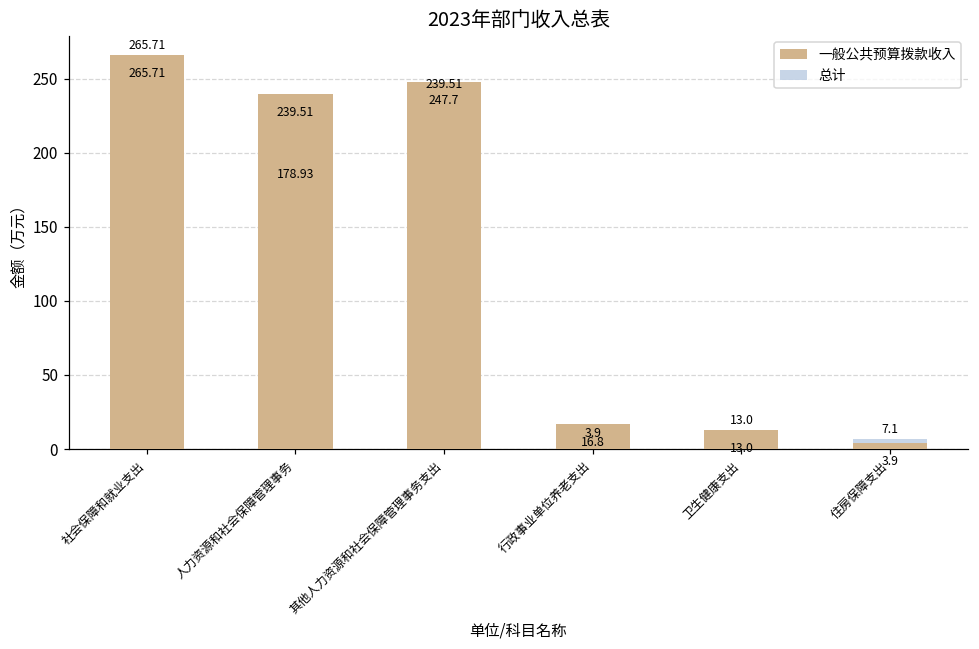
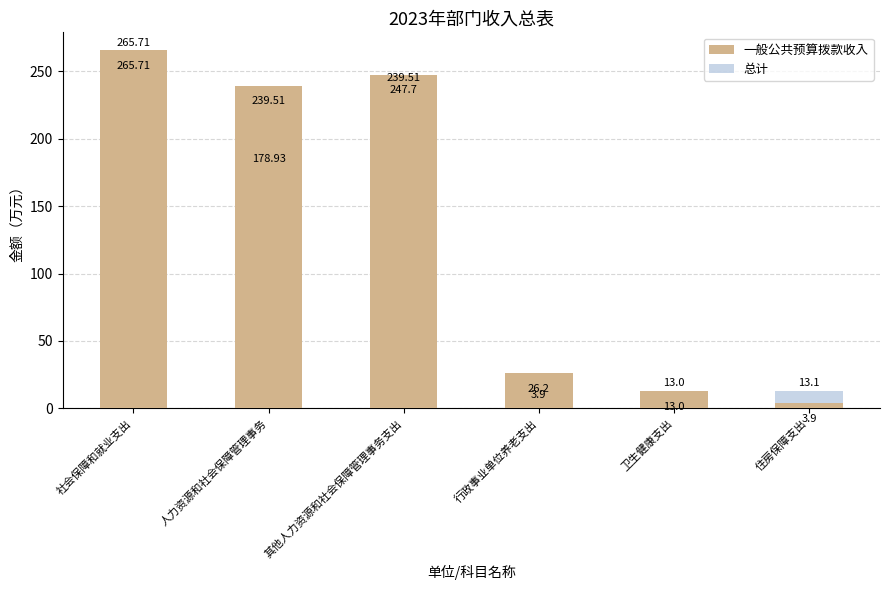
  {
    "一般公共预算拨款收入": {
      "社会保障和就业支出": 265.71,
      "人力资源和社会保障管理事务": 239.51,
      "其他人力资源和社会保障管理事务支出": 247.7,
-     "行政事业单位养老支出": 16.8,
+     "行政事业单位养老支出": 26.2,
      "卫生健康支出": 13.0
    },
    "总计": {
      "社会保障和就业支出": 265.71,
      "卫生健康支出": 13.0,
-     "住房保障支出": 7.1
+     "住房保障支出": 13.1
    }
  }
